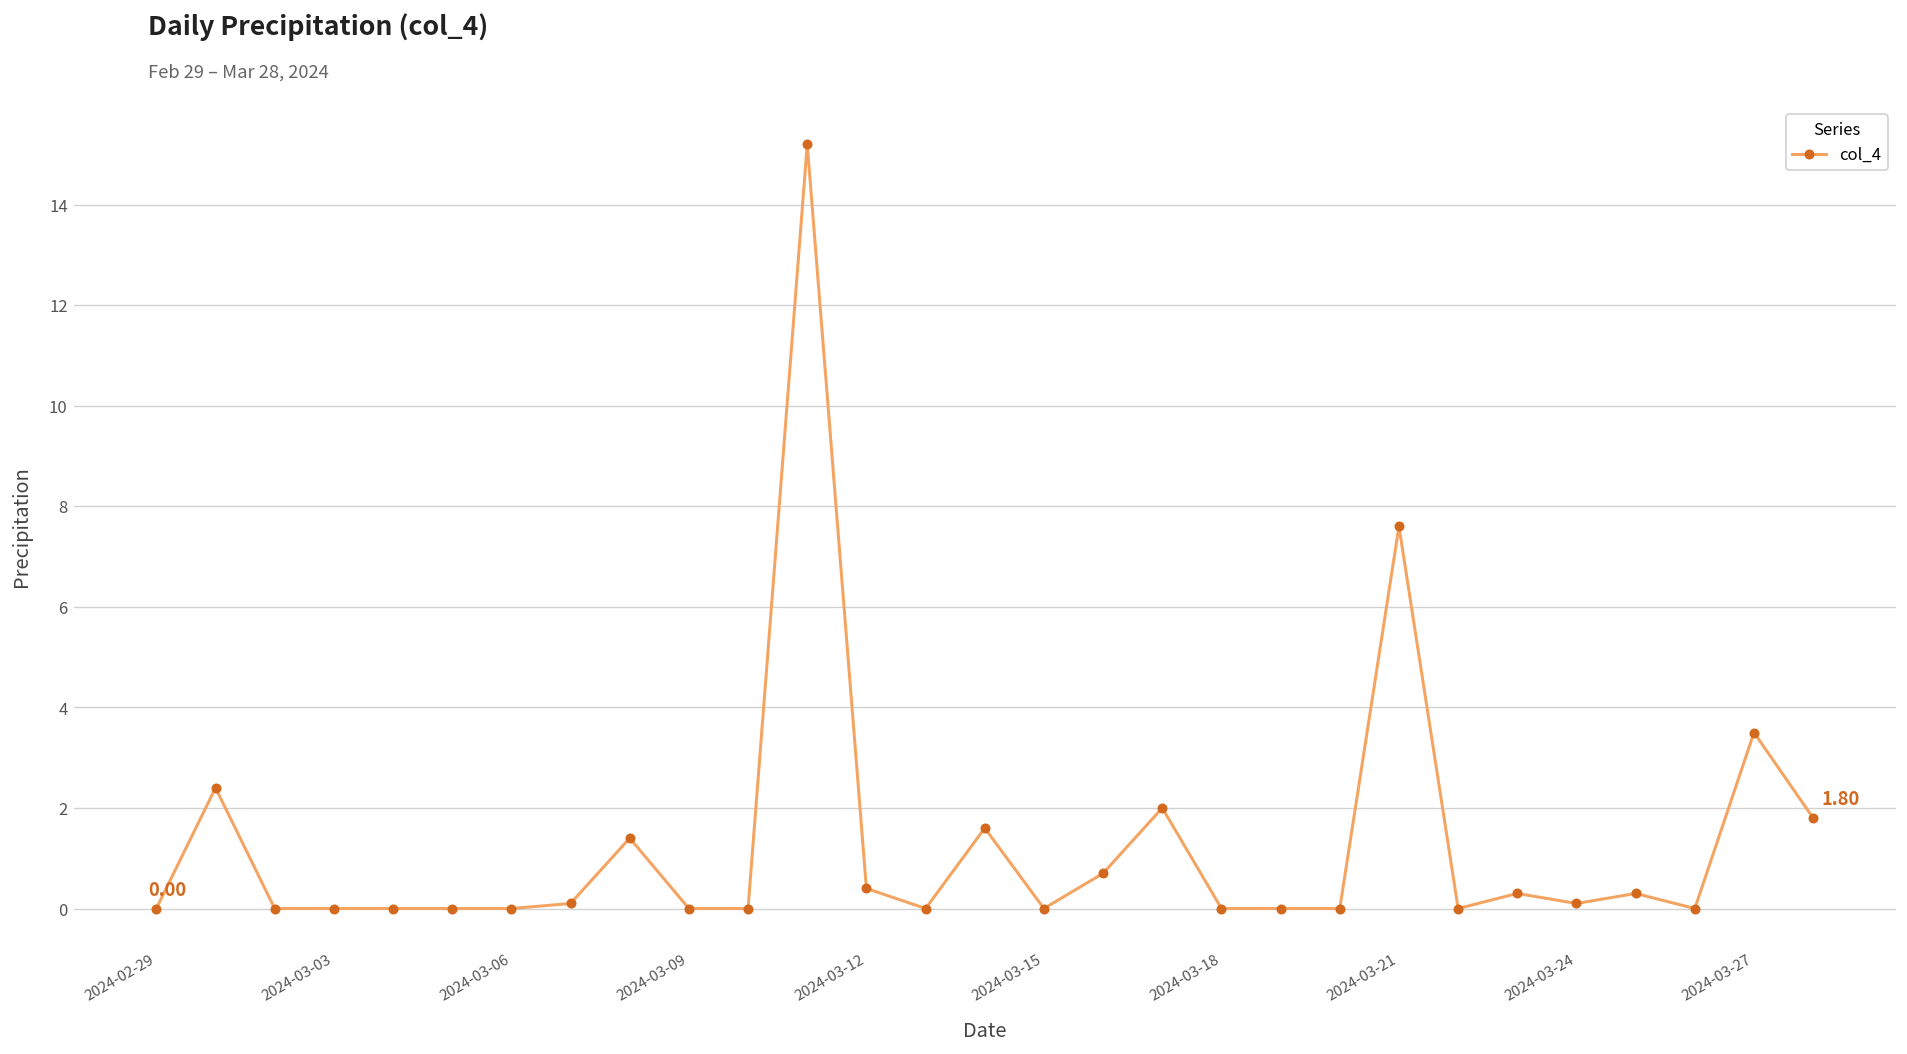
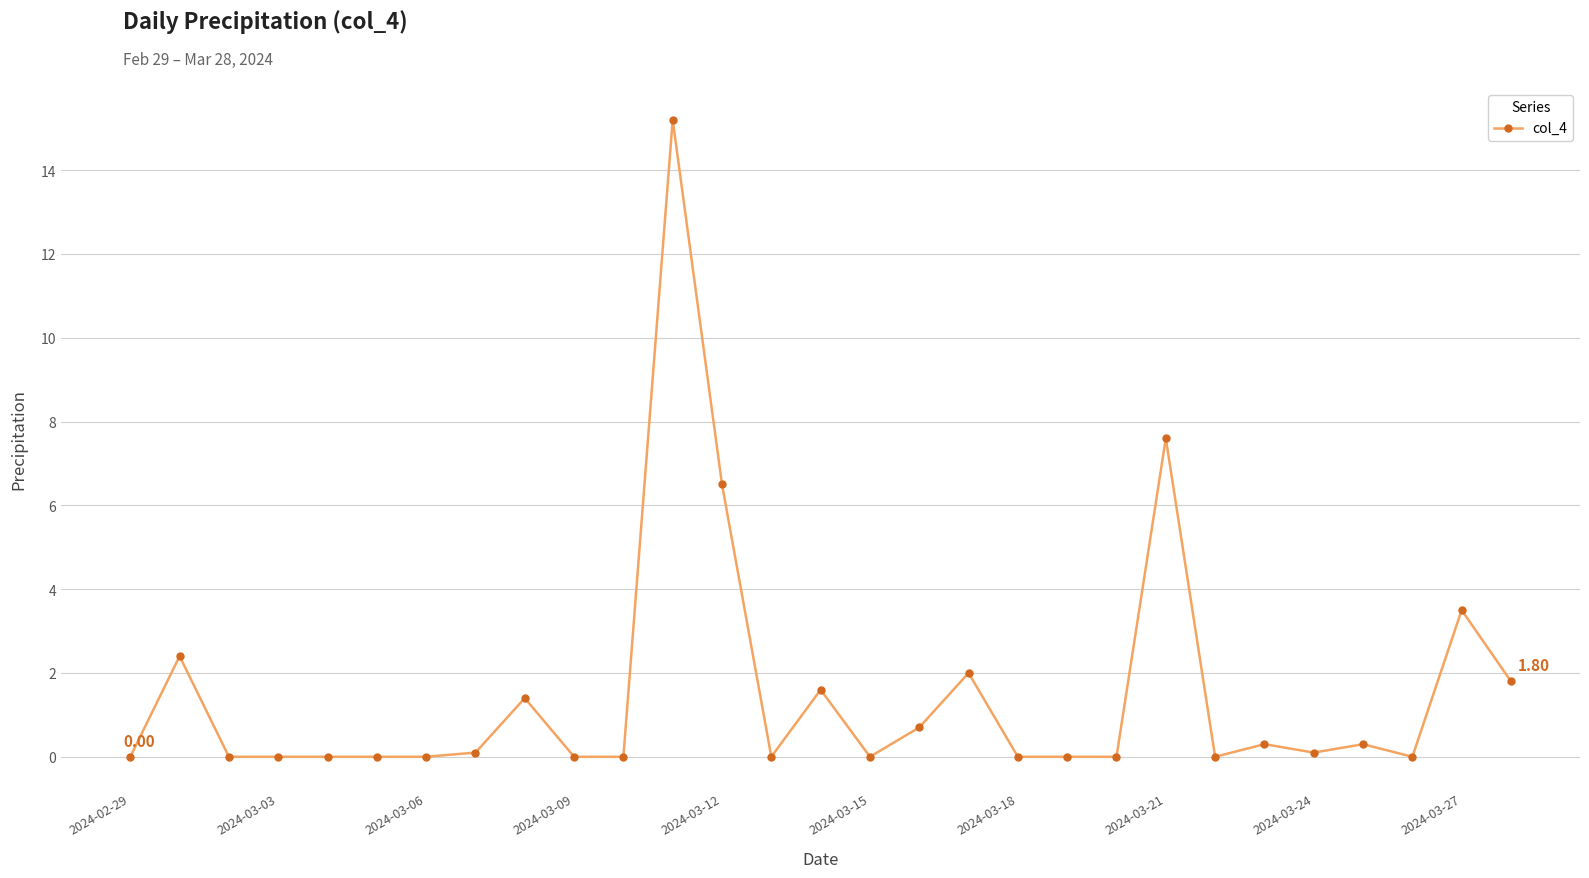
  {
    "2024-03-03": 0.0,
    "2024-03-06": 0.0,
    "2024-03-09": 0.0,
-   "2024-03-12": 0.4,
+   "2024-03-12": 6.5,
    "2024-03-15": 0.0,
    "2024-03-18": 0.0,
    "2024-03-21": 7.6,
    "2024-03-24": 0.1,
    "2024-03-27": 3.5
  }
